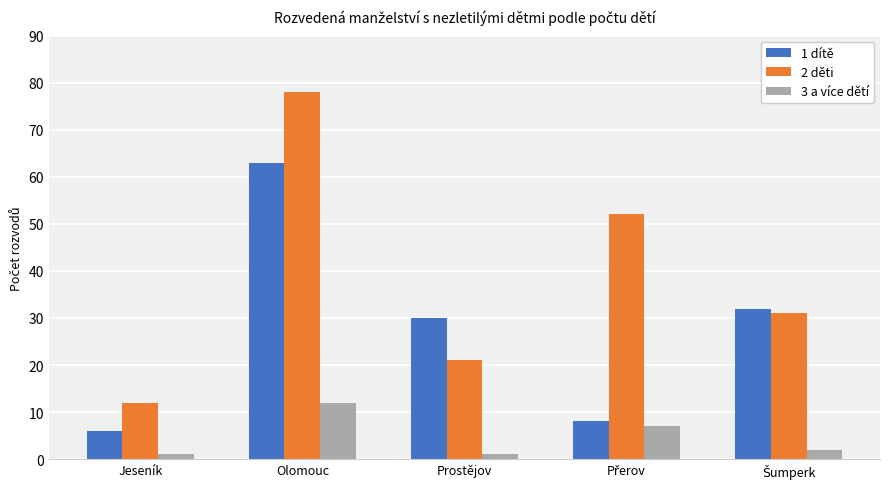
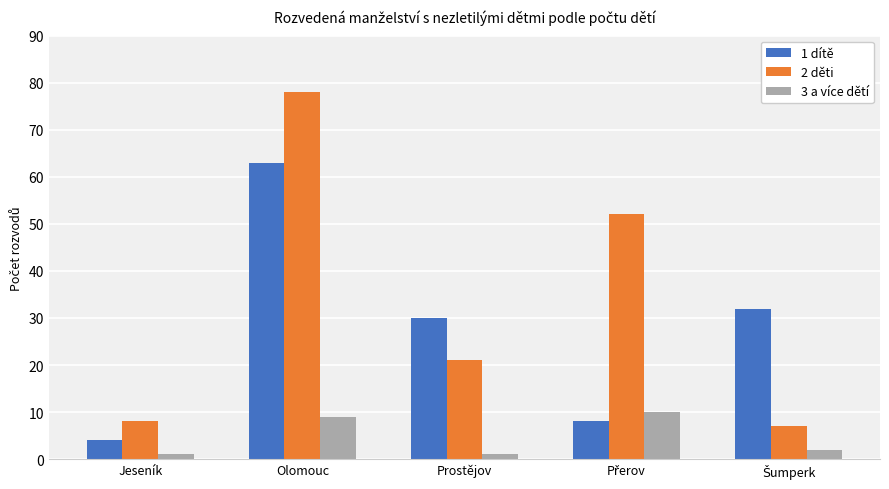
  {
    "1 dítě": {
-     "Jeseník": 6,
+     "Jeseník": 4,
      "Olomouc": 63,
      "Prostějov": 30,
      "Přerov": 8,
      "Šumperk": 32
    },
    "2 děti": {
-     "Jeseník": 12,
+     "Jeseník": 8,
      "Olomouc": 78,
      "Prostějov": 21,
      "Přerov": 52,
-     "Šumperk": 31
+     "Šumperk": 7
    },
    "3 a více dětí": {
      "Jeseník": 1,
-     "Olomouc": 12,
+     "Olomouc": 9,
      "Prostějov": 1,
-     "Přerov": 7,
+     "Přerov": 10,
      "Šumperk": 2
    }
  }
